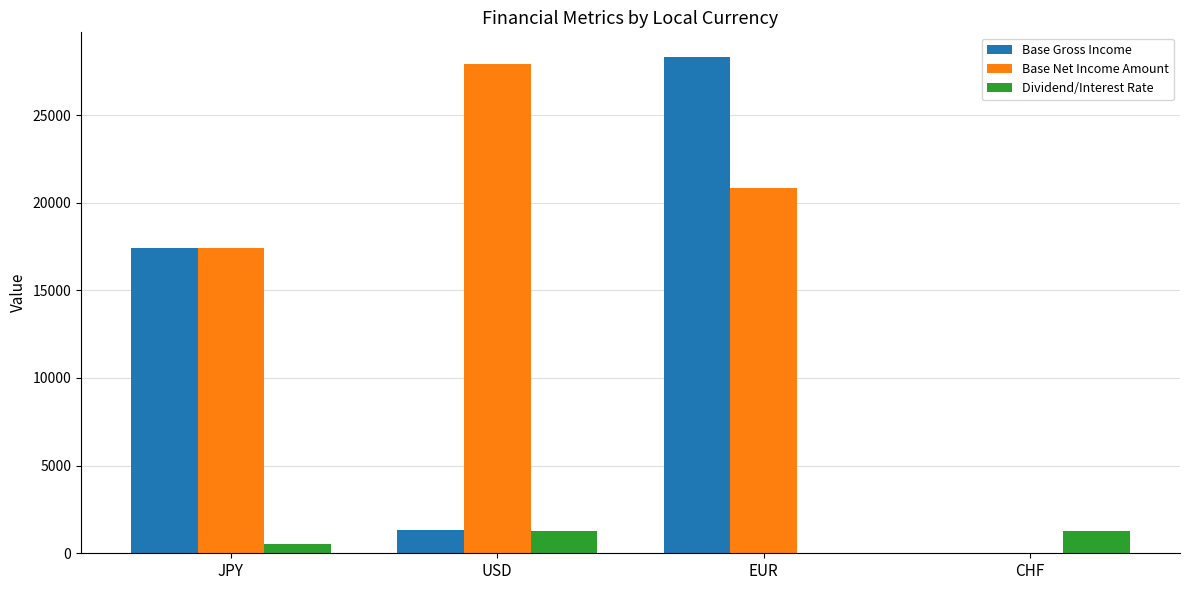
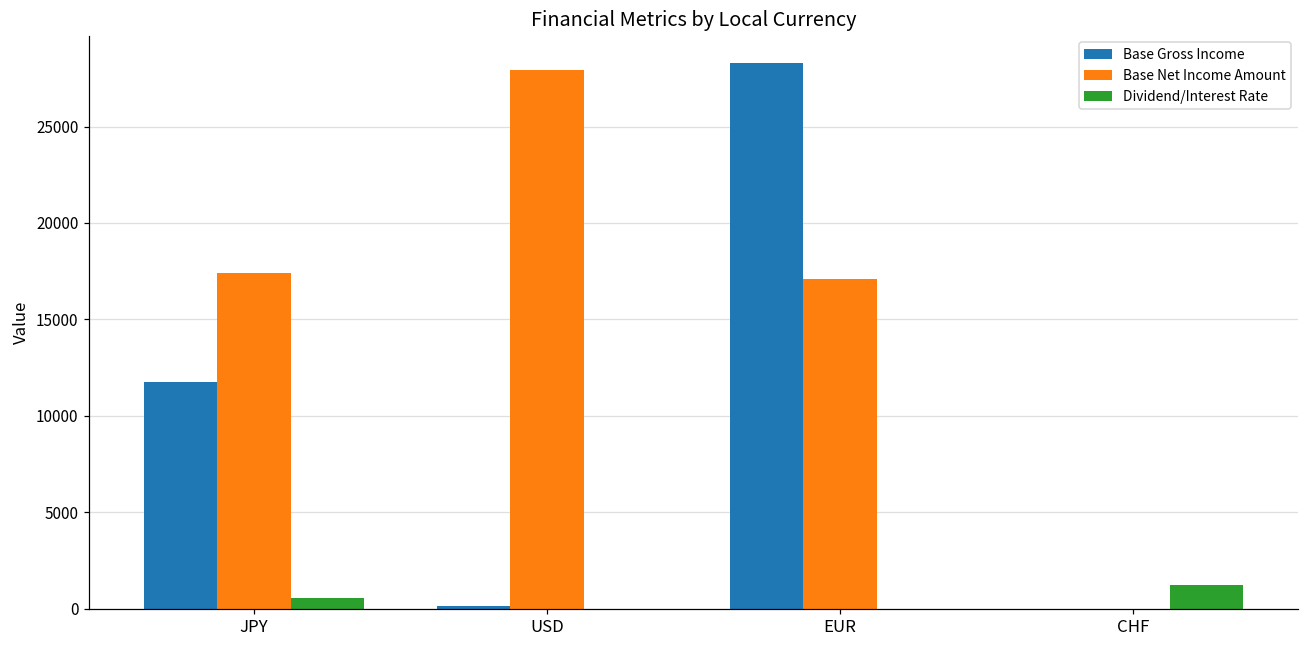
  {
    "Base Gross Income": {
-     "JPY": 17400,
-     "USD": 1300,
+     "JPY": 11800,
+     "USD": 100,
      "EUR": 28300,
      "CHF": 0
    },
    "Base Net Income Amount": {
      "JPY": 17400,
      "USD": 27900,
-     "EUR": 20800,
+     "EUR": 17100,
      "CHF": 0
    },
    "Dividend/Interest Rate": {
      "JPY": 500,
-     "USD": 1300,
+     "USD": 0,
      "CHF": 1200
    }
  }
